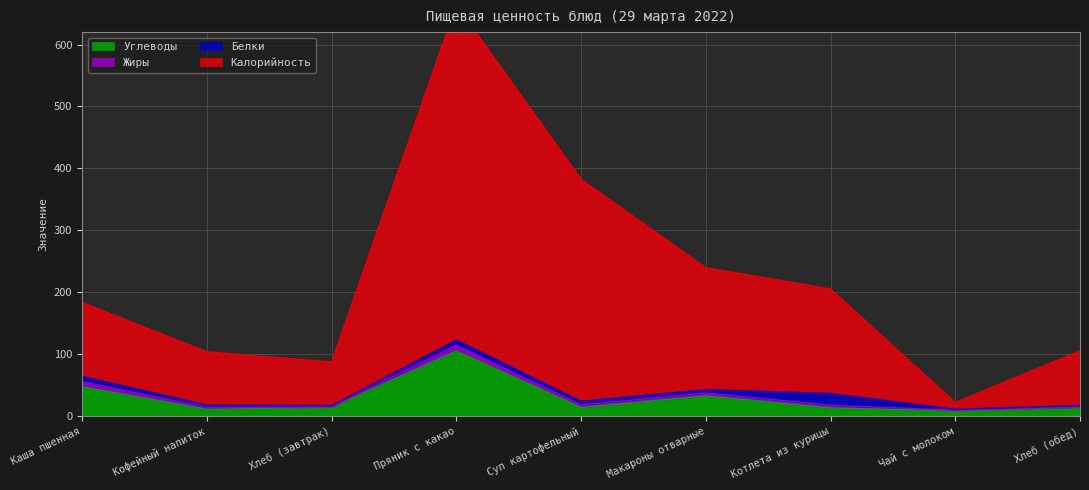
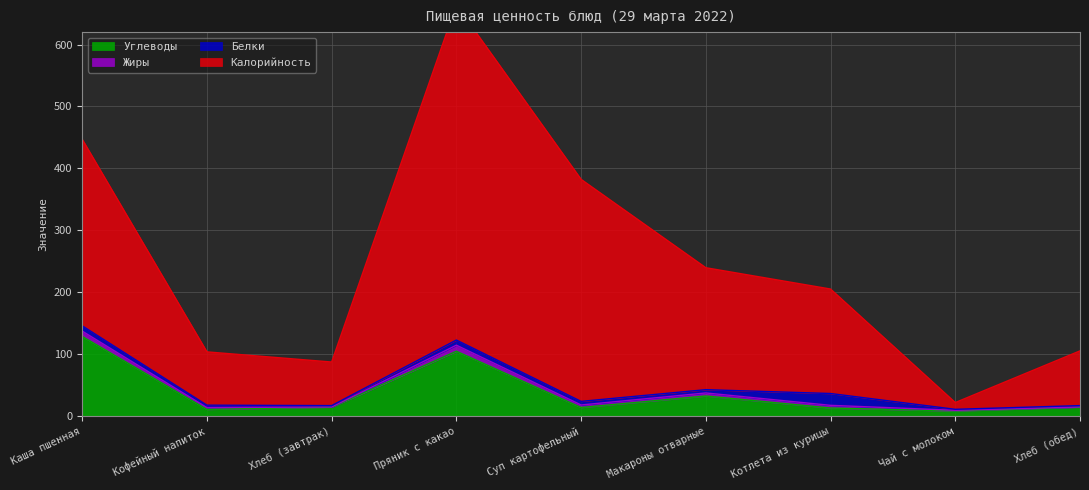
  {
    "Углеводы": {
-     "Каша пшенная": 50,
+     "Каша пшенная": 130,
      "Пряник с какао": 110,
      "Макароны отварные": 30,
      "Котлета из курицы": 10
    },
    "Жиры": {
      "Каша пшенная": 10,
      "Пряник с какао": 10,
      "Макароны отварные": 0,
      "Котлета из курицы": 0
    },
    "Белки": {
      "Каша пшенная": 10,
      "Пряник с какао": 10,
      "Суп картофельный": 10,
      "Макароны отварные": 10,
      "Котлета из курицы": 20
    },
    "Калорийность": {
-     "Каша пшенная": 120,
+     "Каша пшенная": 300,
      "Кофейный напиток": 90,
      "Хлеб (завтрак)": 70,
      "Суп картофельный": 360,
      "Макароны отварные": 200,
      "Котлета из курицы": 170,
      "Чай с молоком": 10,
      "Хлеб (обед)": 90
    }
  }
